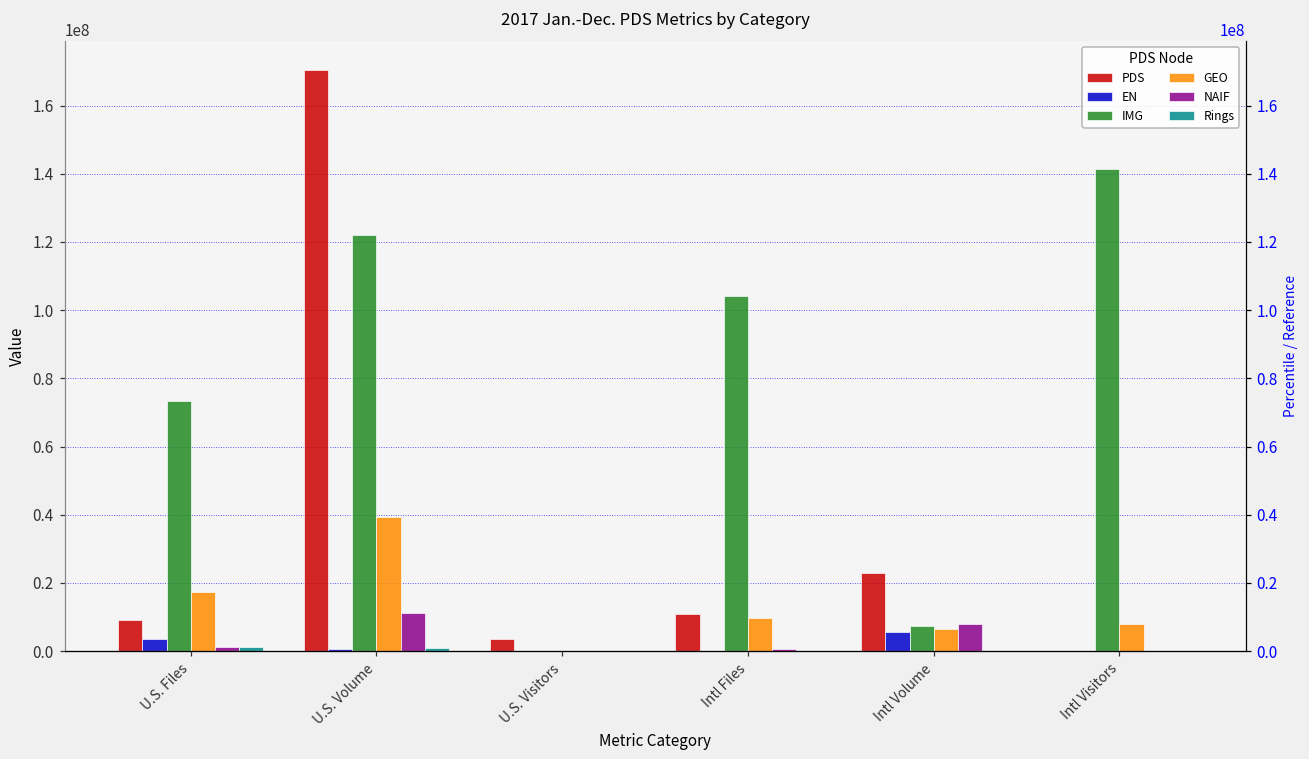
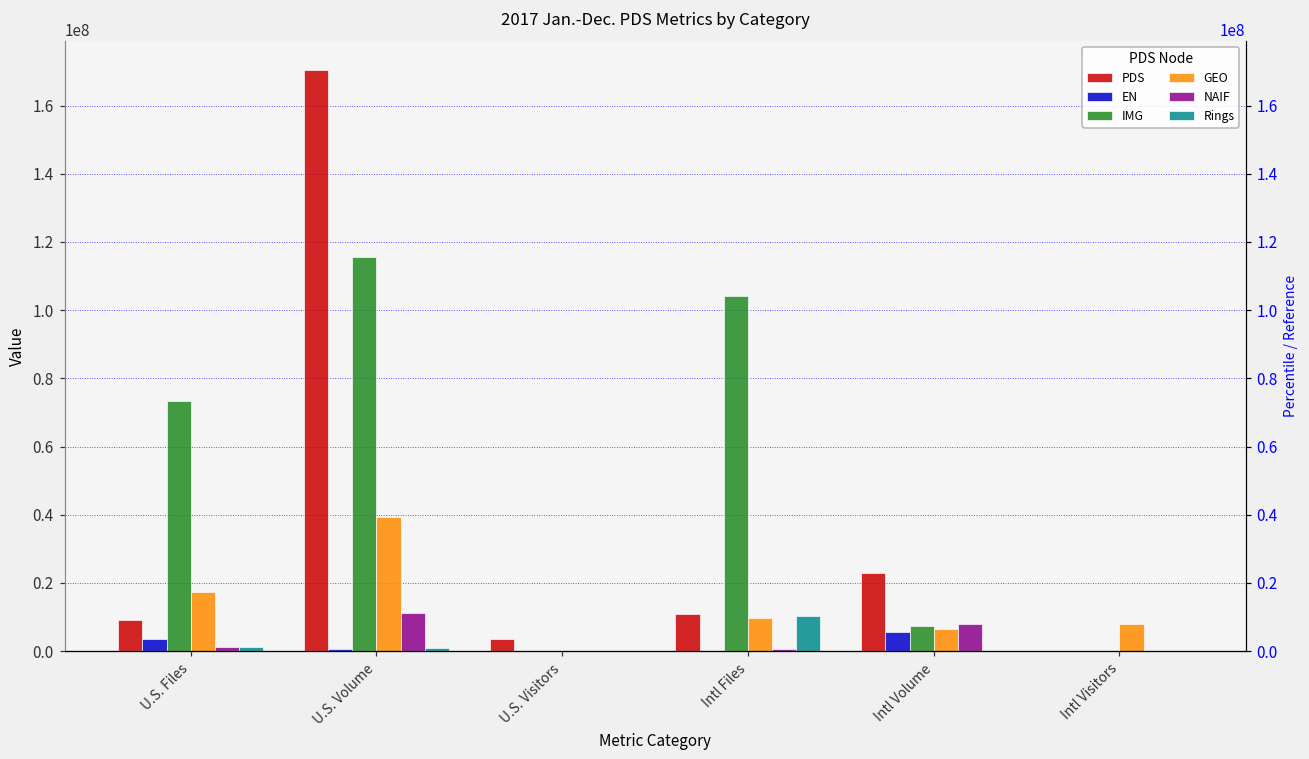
  {
    "PDS": {
      "U.S. Files": 9000000,
      "U.S. Volume": 171000000,
      "U.S. Visitors": 4000000,
      "Intl Files": 11000000,
      "Intl Volume": 23000000
    },
    "EN": {
      "U.S. Files": 4000000,
      "Intl Volume": 5000000
    },
    "IMG": {
      "U.S. Files": 73000000,
-     "U.S. Volume": 122000000,
+     "U.S. Volume": 116000000,
      "Intl Files": 104000000,
      "Intl Volume": 7000000,
-     "Intl Visitors": 141000000
+     "Intl Visitors": 0
    },
    "GEO": {
      "U.S. Files": 17000000,
      "U.S. Volume": 39000000,
      "Intl Files": 10000000,
      "Intl Volume": 7000000,
      "Intl Visitors": 8000000
    },
    "NAIF": {
      "U.S. Files": 1000000,
      "U.S. Volume": 11000000,
      "Intl Volume": 8000000
    },
    "Rings": {
      "U.S. Files": 1000000,
      "U.S. Volume": 1000000,
-     "Intl Files": 0
+     "Intl Files": 10000000
    }
  }
